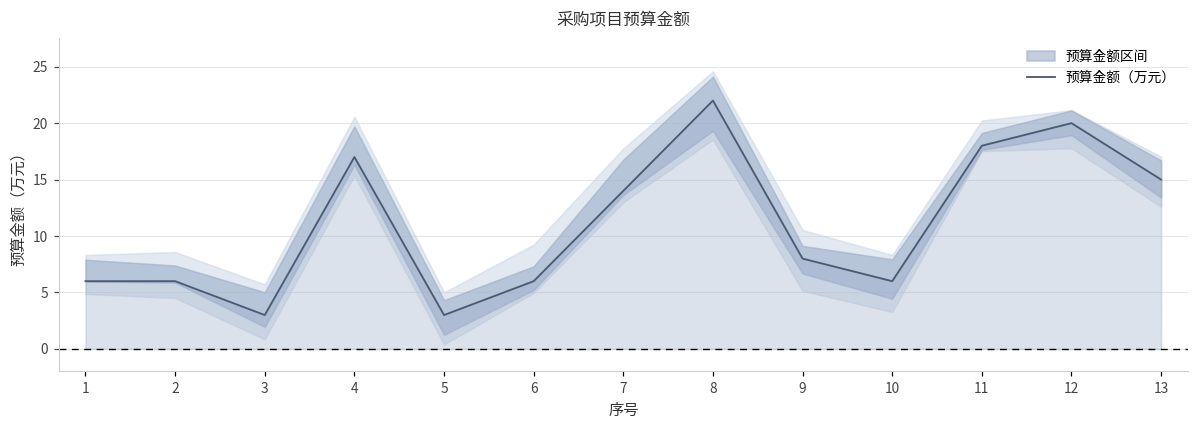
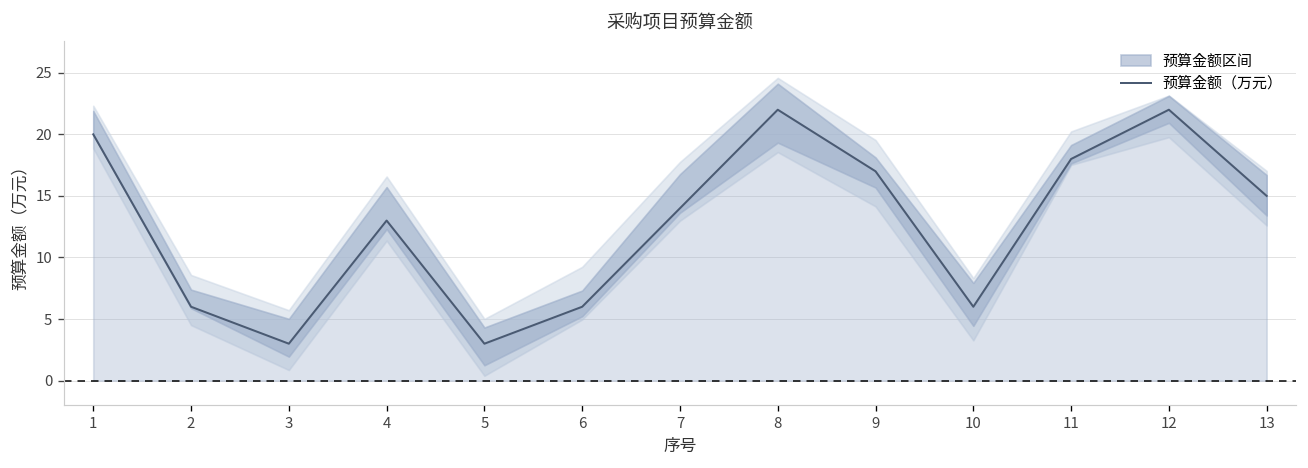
  {
    "预算金额（万元）": {
-     "1": 6,
+     "1": 20,
      "2": 6,
      "3": 3,
-     "4": 17,
+     "4": 13,
      "5": 3,
      "6": 6,
      "7": 14,
      "8": 22,
-     "9": 8,
+     "9": 17,
      "10": 6,
      "11": 18,
-     "12": 20,
+     "12": 22,
      "13": 15
    }
  }
